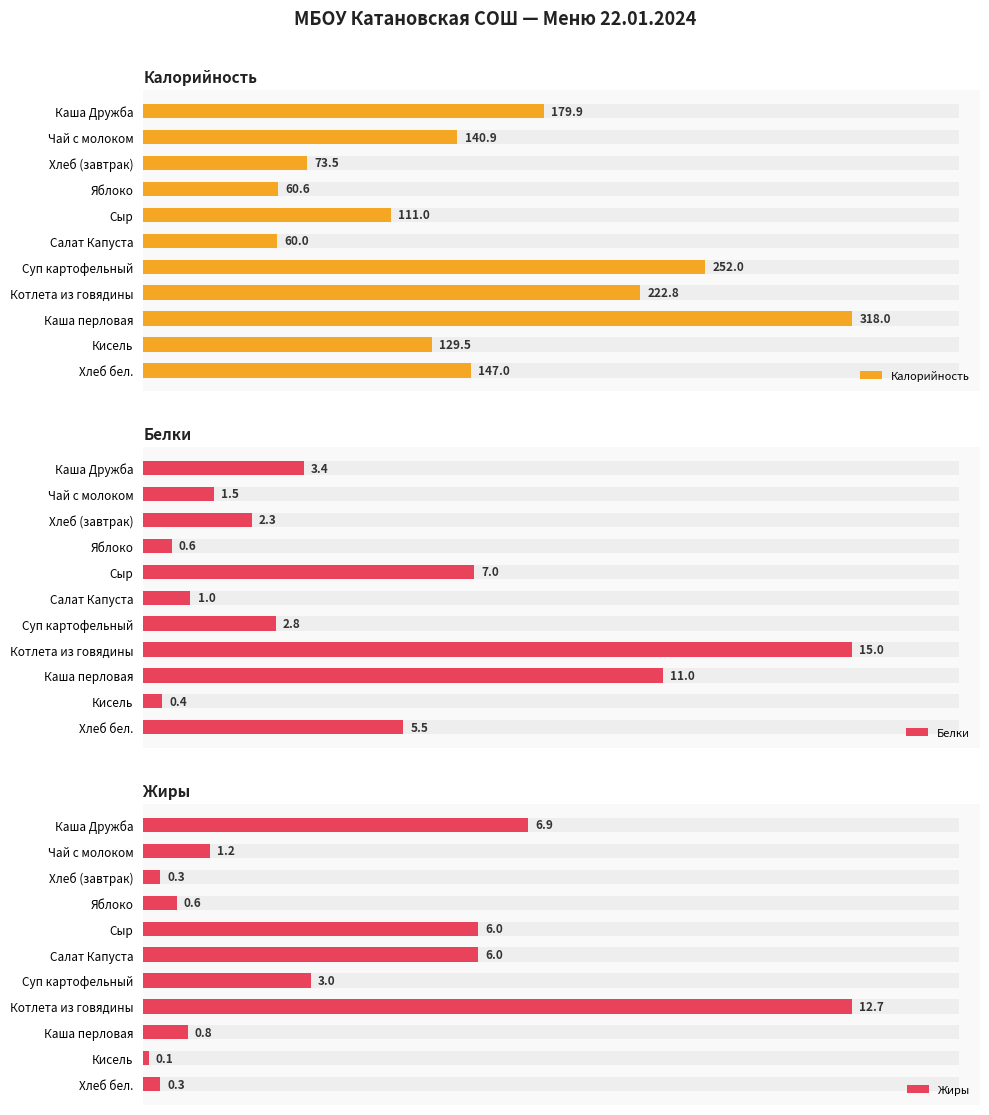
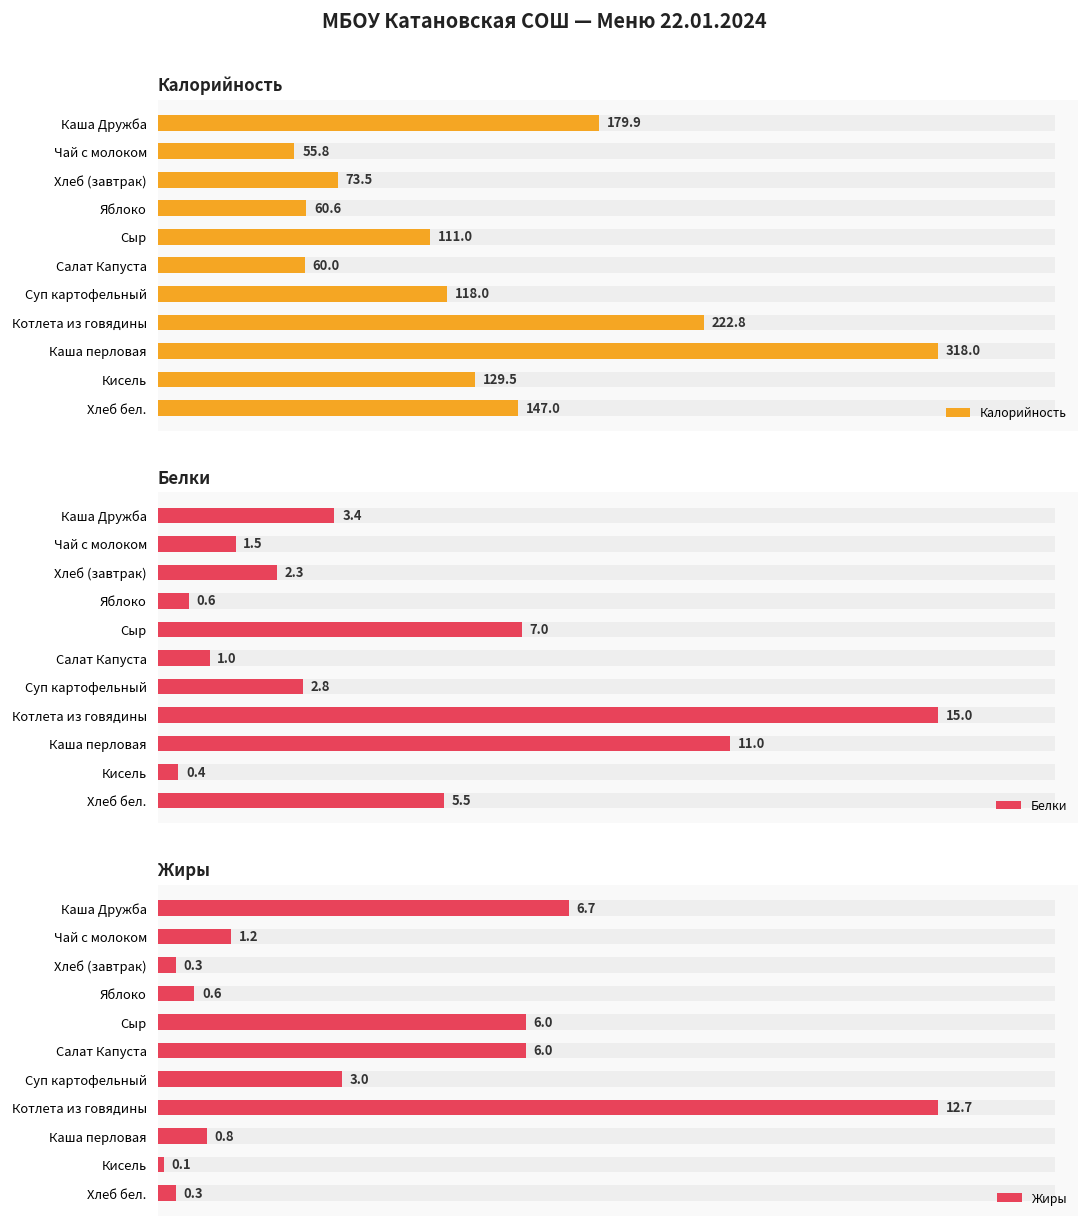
  {
    "Калорийность": {
      "Калорийность": {
-       "Чай с молоком": 140.9,
-       "Суп картофельный": 252.0
+       "Чай с молоком": 55.8,
+       "Суп картофельный": 118.0
      }
    },
    "Жиры": {
      "Жиры": {
-       "Каша Дружба": 6.9
+       "Каша Дружба": 6.7
      }
    }
  }
